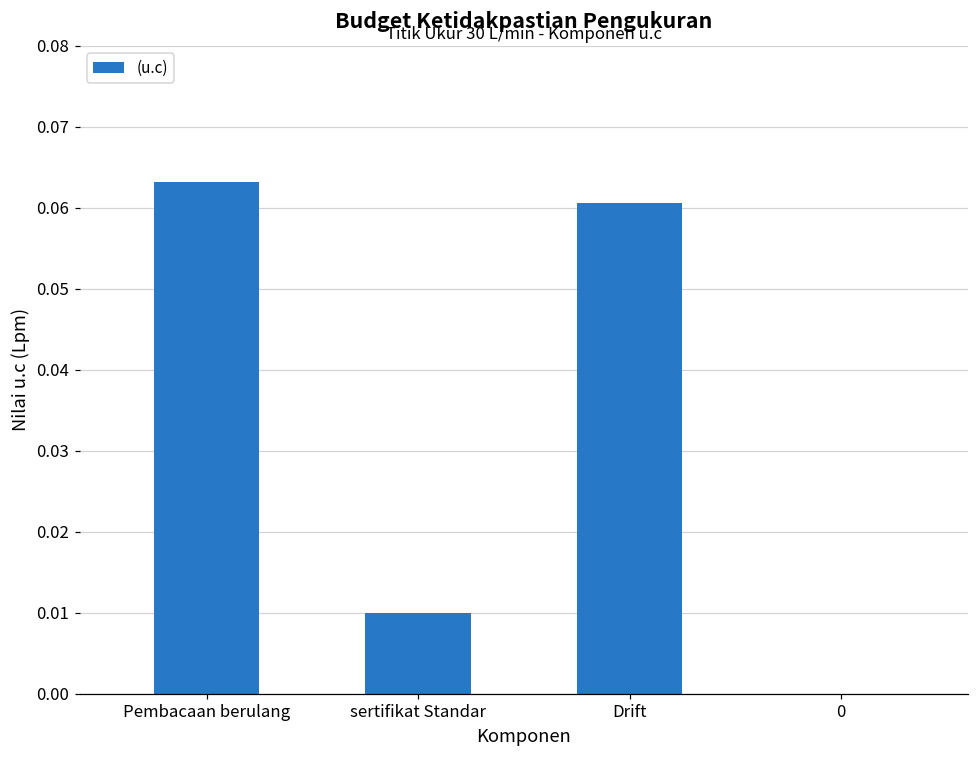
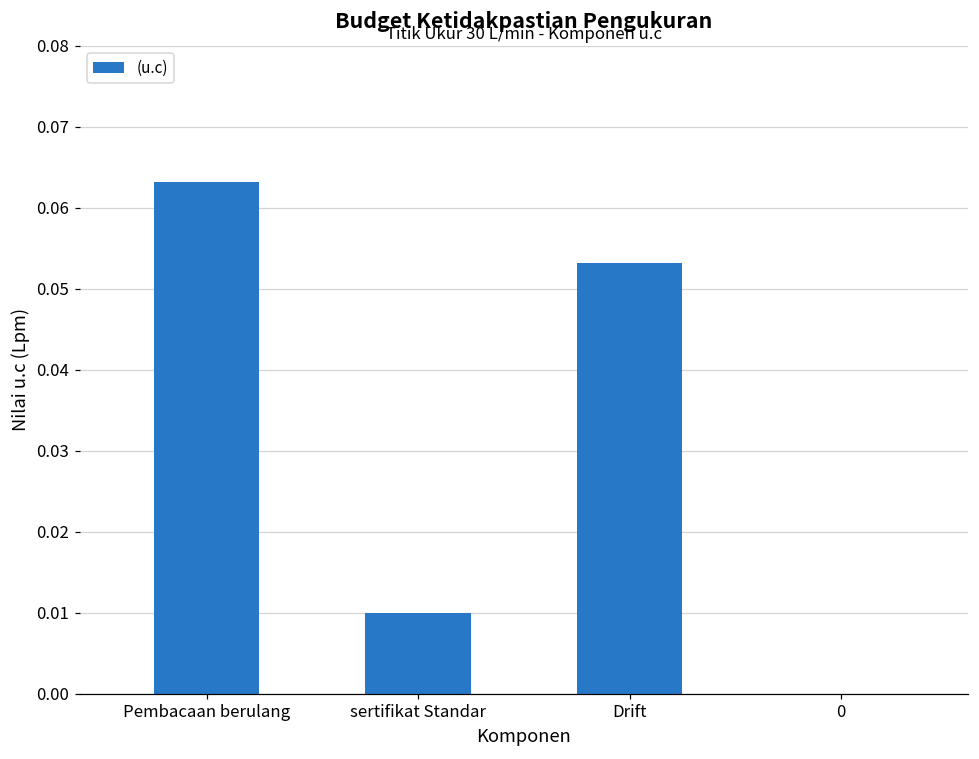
  {
    "Pembacaan berulang": 0.063,
    "sertifikat Standar": 0.010,
-   "Drift": 0.061,
+   "Drift": 0.053,
    "0": 0.000
  }
